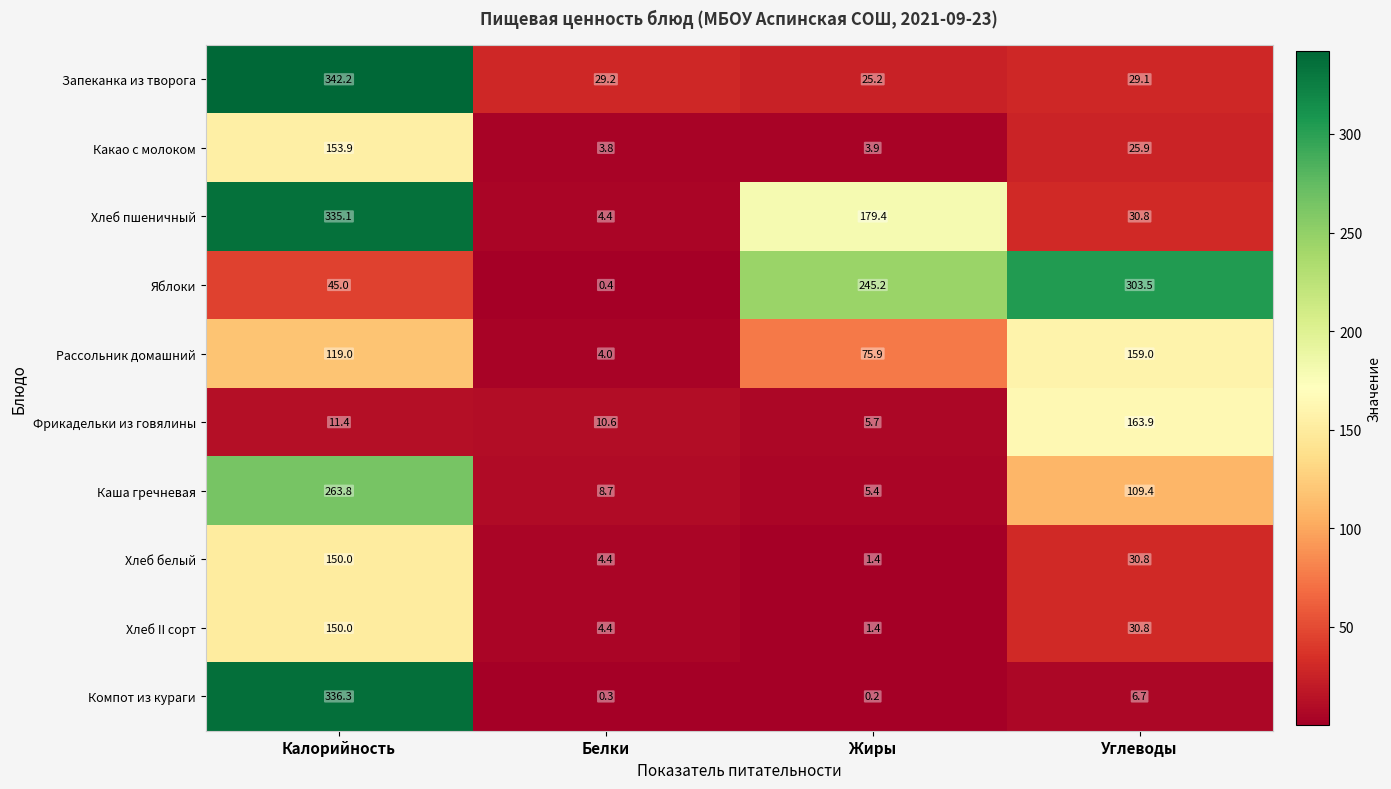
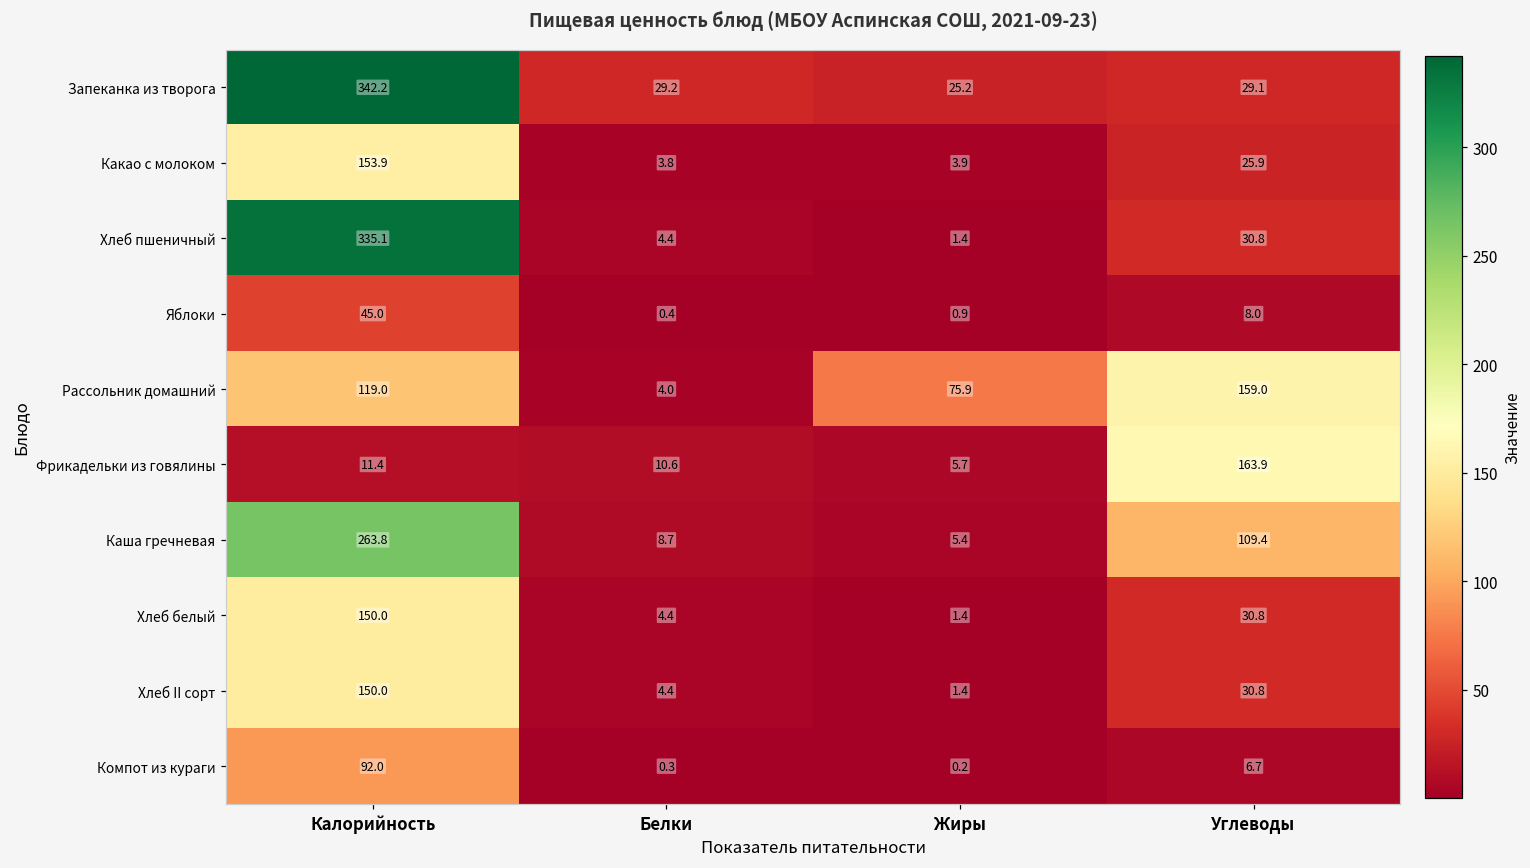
  {
    "Хлеб пшеничный": {
-     "Жиры": 179.4
+     "Жиры": 1.4
    },
    "Яблоки": {
-     "Жиры": 245.2,
-     "Углеводы": 303.5
+     "Жиры": 0.9,
+     "Углеводы": 8.0
    },
    "Компот из кураги": {
-     "Калорийность": 336.3
+     "Калорийность": 92.0
    }
  }
